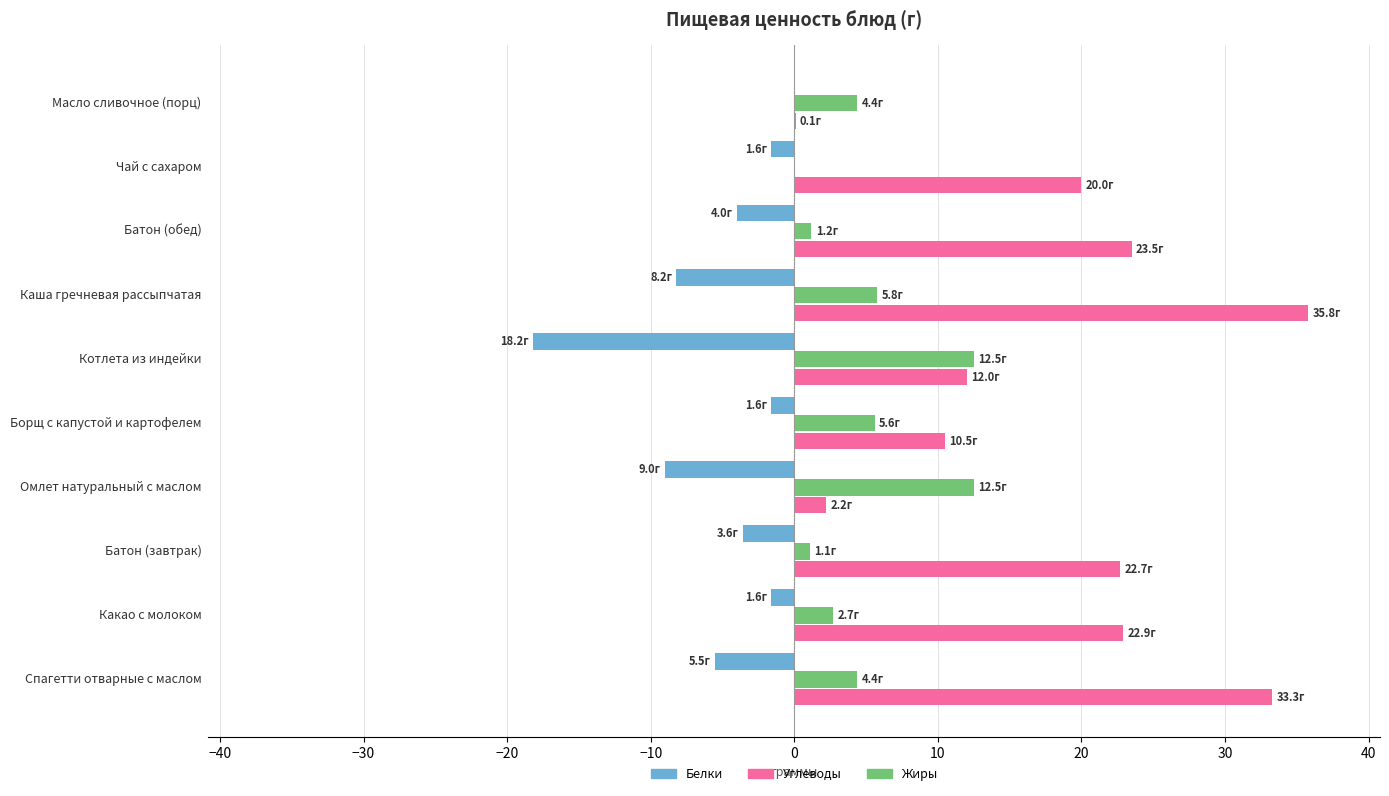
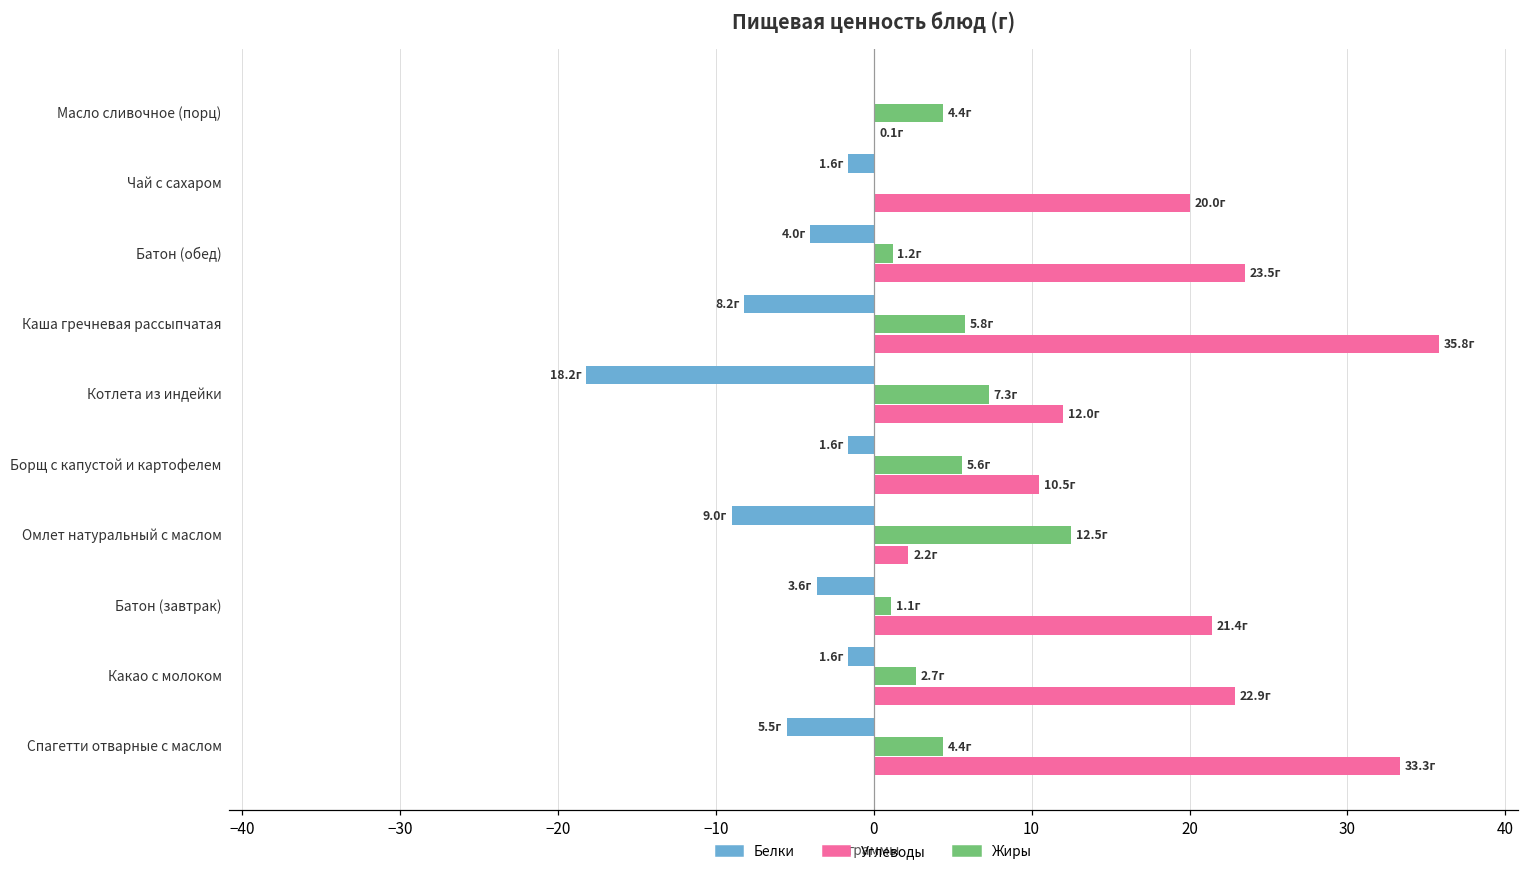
  {
    "Белки": {
      "Масло сливочное (порц)": "0.0"
    },
    "Углеводы": {
      "Масло сливочное (порц)": "0.1г",
      "Чай с сахаром": "20.0г",
      "Батон (обед)": "23.5г",
      "Каша гречневая рассыпчатая": "35.8г",
      "Котлета из индейки": "12.0г",
      "Борщ с капустой и картофелем": "10.5г",
      "Омлет натуральный с маслом": "2.2г",
-     "Батон (завтрак)": "22.7г",
+     "Батон (завтрак)": "21.4г",
      "Какао с молоком": "22.9г",
      "Спагетти отварные с маслом": "33.3г"
    },
    "Жиры": {
      "Масло сливочное (порц)": "4.4г",
      "Батон (обед)": "1.2г",
      "Каша гречневая рассыпчатая": "5.8г",
-     "Котлета из индейки": "12.5г",
+     "Котлета из индейки": "7.3г",
      "Борщ с капустой и картофелем": "5.6г",
      "Омлет натуральный с маслом": "12.5г",
      "Батон (завтрак)": "1.1г",
      "Какао с молоком": "2.7г",
      "Спагетти отварные с маслом": "4.4г"
    }
  }
